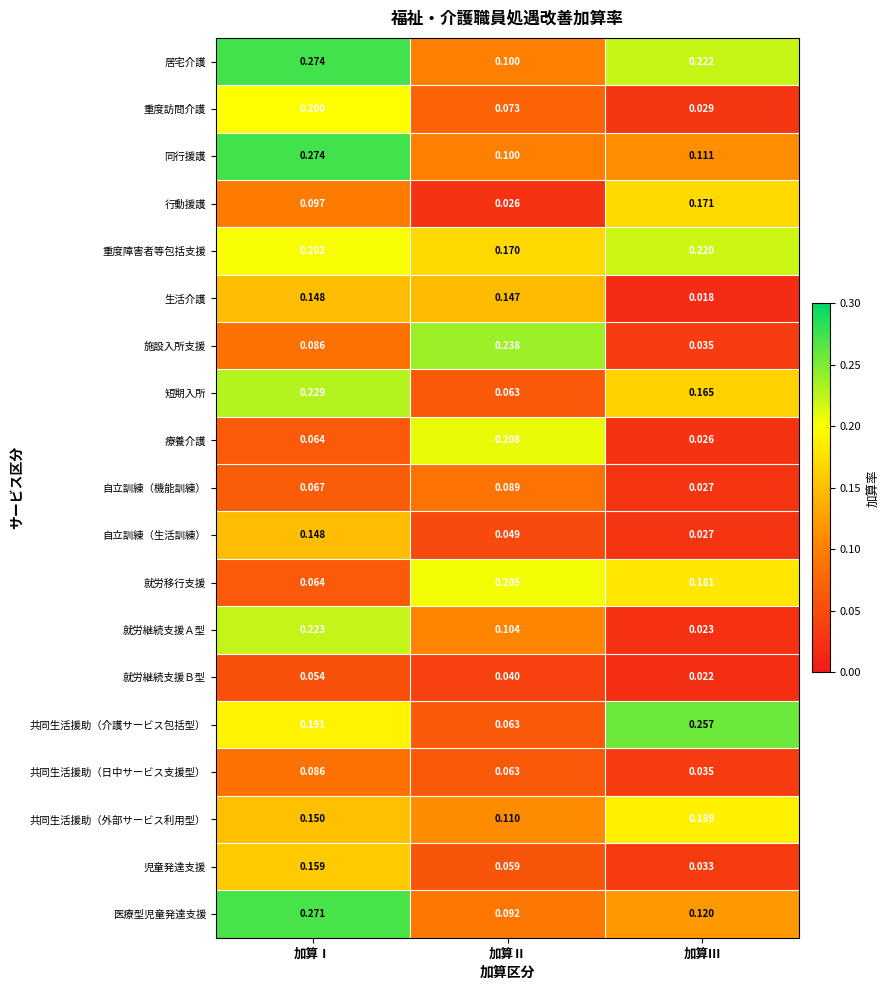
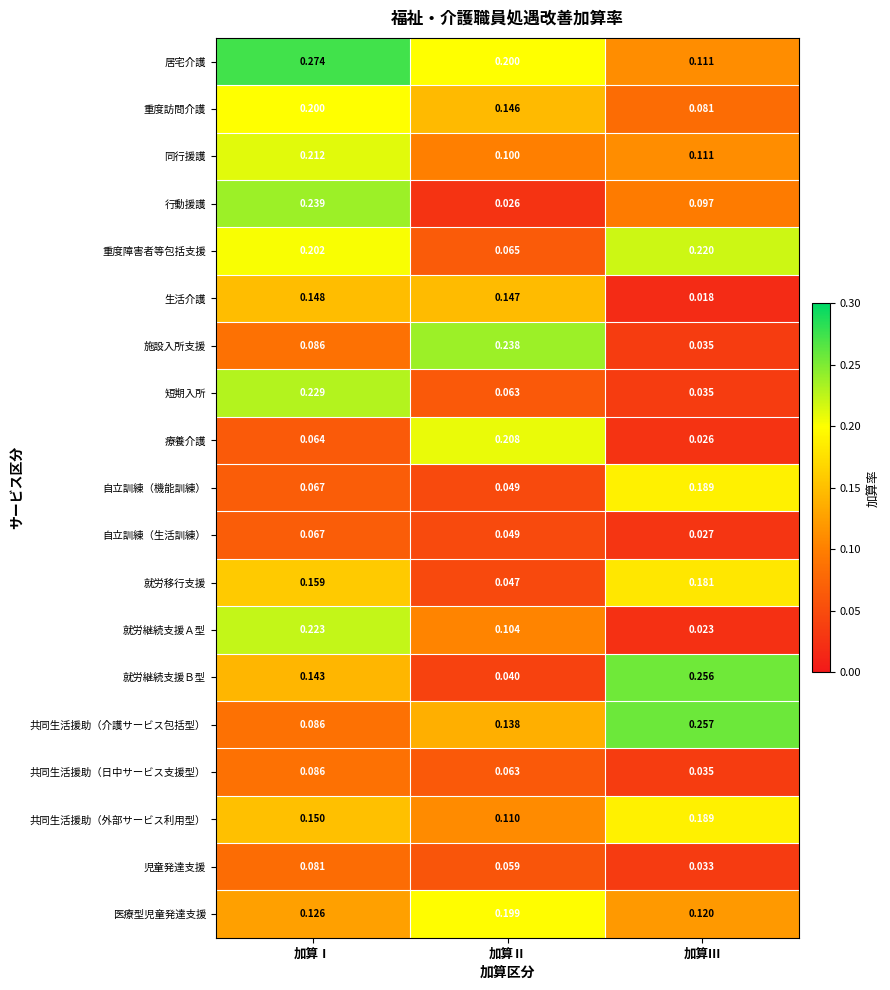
  {
    "居宅介護": {
      "加算Ⅰ": 0.274,
-     "加算Ⅱ": 0.100,
-     "加算Ⅲ": 0.222
+     "加算Ⅱ": 0.200,
+     "加算Ⅲ": 0.111
    },
    "重度訪問介護": {
      "加算Ⅰ": 0.200,
-     "加算Ⅱ": 0.073,
-     "加算Ⅲ": 0.029
+     "加算Ⅱ": 0.146,
+     "加算Ⅲ": 0.081
    },
    "同行援護": {
-     "加算Ⅰ": 0.274,
+     "加算Ⅰ": 0.212,
      "加算Ⅱ": 0.100,
      "加算Ⅲ": 0.111
    },
    "行動援護": {
-     "加算Ⅰ": 0.097,
+     "加算Ⅰ": 0.239,
      "加算Ⅱ": 0.026,
-     "加算Ⅲ": 0.171
+     "加算Ⅲ": 0.097
    },
    "重度障害者等包括支援": {
      "加算Ⅰ": 0.202,
-     "加算Ⅱ": 0.170,
+     "加算Ⅱ": 0.065,
      "加算Ⅲ": 0.220
    },
    "生活介護": {
      "加算Ⅰ": 0.148,
      "加算Ⅱ": 0.147,
      "加算Ⅲ": 0.018
    },
    "施設入所支援": {
      "加算Ⅰ": 0.086,
      "加算Ⅱ": 0.238,
      "加算Ⅲ": 0.035
    },
    "短期入所": {
      "加算Ⅰ": 0.229,
      "加算Ⅱ": 0.063,
-     "加算Ⅲ": 0.165
+     "加算Ⅲ": 0.035
    },
    "療養介護": {
      "加算Ⅰ": 0.064,
      "加算Ⅱ": 0.208,
      "加算Ⅲ": 0.026
    },
    "自立訓練（機能訓練）": {
      "加算Ⅰ": 0.067,
-     "加算Ⅱ": 0.089,
-     "加算Ⅲ": 0.027
+     "加算Ⅱ": 0.049,
+     "加算Ⅲ": 0.189
    },
    "自立訓練（生活訓練）": {
-     "加算Ⅰ": 0.148,
+     "加算Ⅰ": 0.067,
      "加算Ⅱ": 0.049,
      "加算Ⅲ": 0.027
    },
    "就労移行支援": {
-     "加算Ⅰ": 0.064,
-     "加算Ⅱ": 0.205,
+     "加算Ⅰ": 0.159,
+     "加算Ⅱ": 0.047,
      "加算Ⅲ": 0.181
    },
    "就労継続支援Ａ型": {
      "加算Ⅰ": 0.223,
      "加算Ⅱ": 0.104,
      "加算Ⅲ": 0.023
    },
    "就労継続支援Ｂ型": {
-     "加算Ⅰ": 0.054,
+     "加算Ⅰ": 0.143,
      "加算Ⅱ": 0.040,
-     "加算Ⅲ": 0.022
+     "加算Ⅲ": 0.256
    },
    "共同生活援助（介護サービス包括型）": {
-     "加算Ⅰ": 0.191,
-     "加算Ⅱ": 0.063,
+     "加算Ⅰ": 0.086,
+     "加算Ⅱ": 0.138,
      "加算Ⅲ": 0.257
    },
    "共同生活援助（日中サービス支援型）": {
      "加算Ⅰ": 0.086,
      "加算Ⅱ": 0.063,
      "加算Ⅲ": 0.035
    },
    "共同生活援助（外部サービス利用型）": {
      "加算Ⅰ": 0.150,
      "加算Ⅱ": 0.110,
      "加算Ⅲ": 0.189
    },
    "児童発達支援": {
-     "加算Ⅰ": 0.159,
+     "加算Ⅰ": 0.081,
      "加算Ⅱ": 0.059,
      "加算Ⅲ": 0.033
    },
    "医療型児童発達支援": {
-     "加算Ⅰ": 0.271,
-     "加算Ⅱ": 0.092,
+     "加算Ⅰ": 0.126,
+     "加算Ⅱ": 0.199,
      "加算Ⅲ": 0.120
    }
  }
